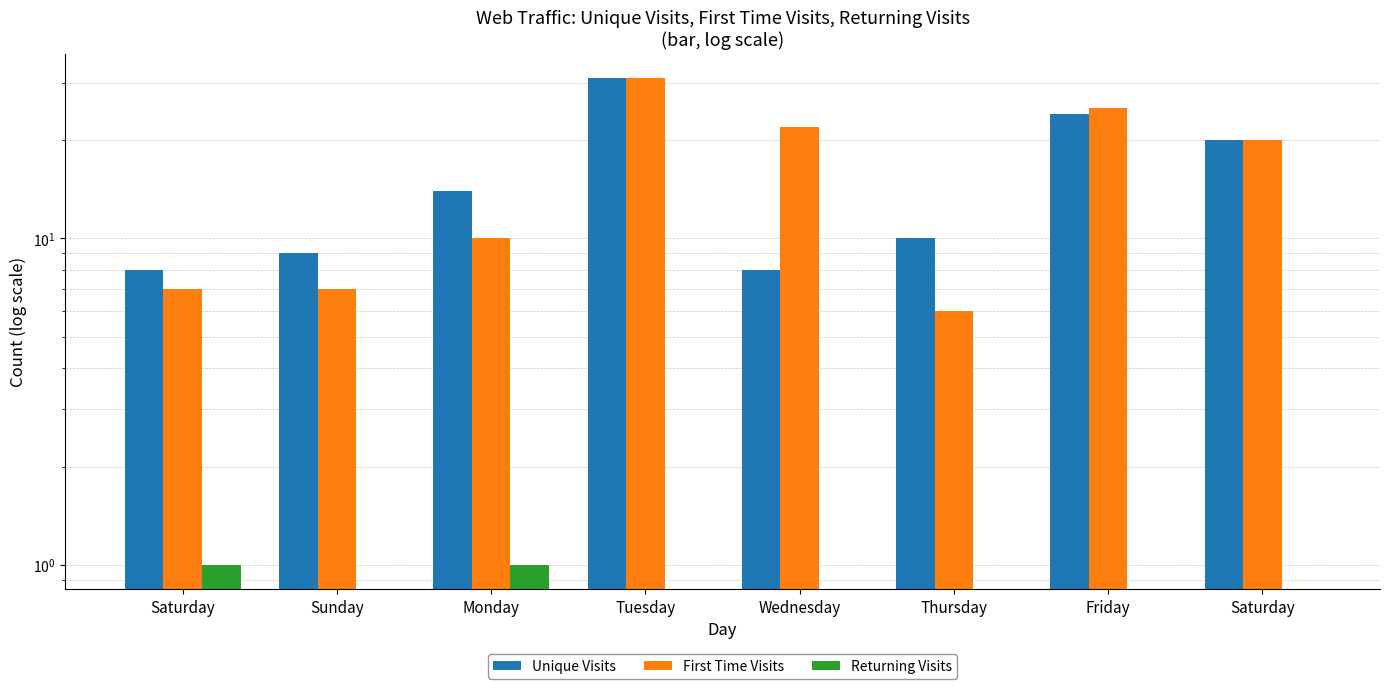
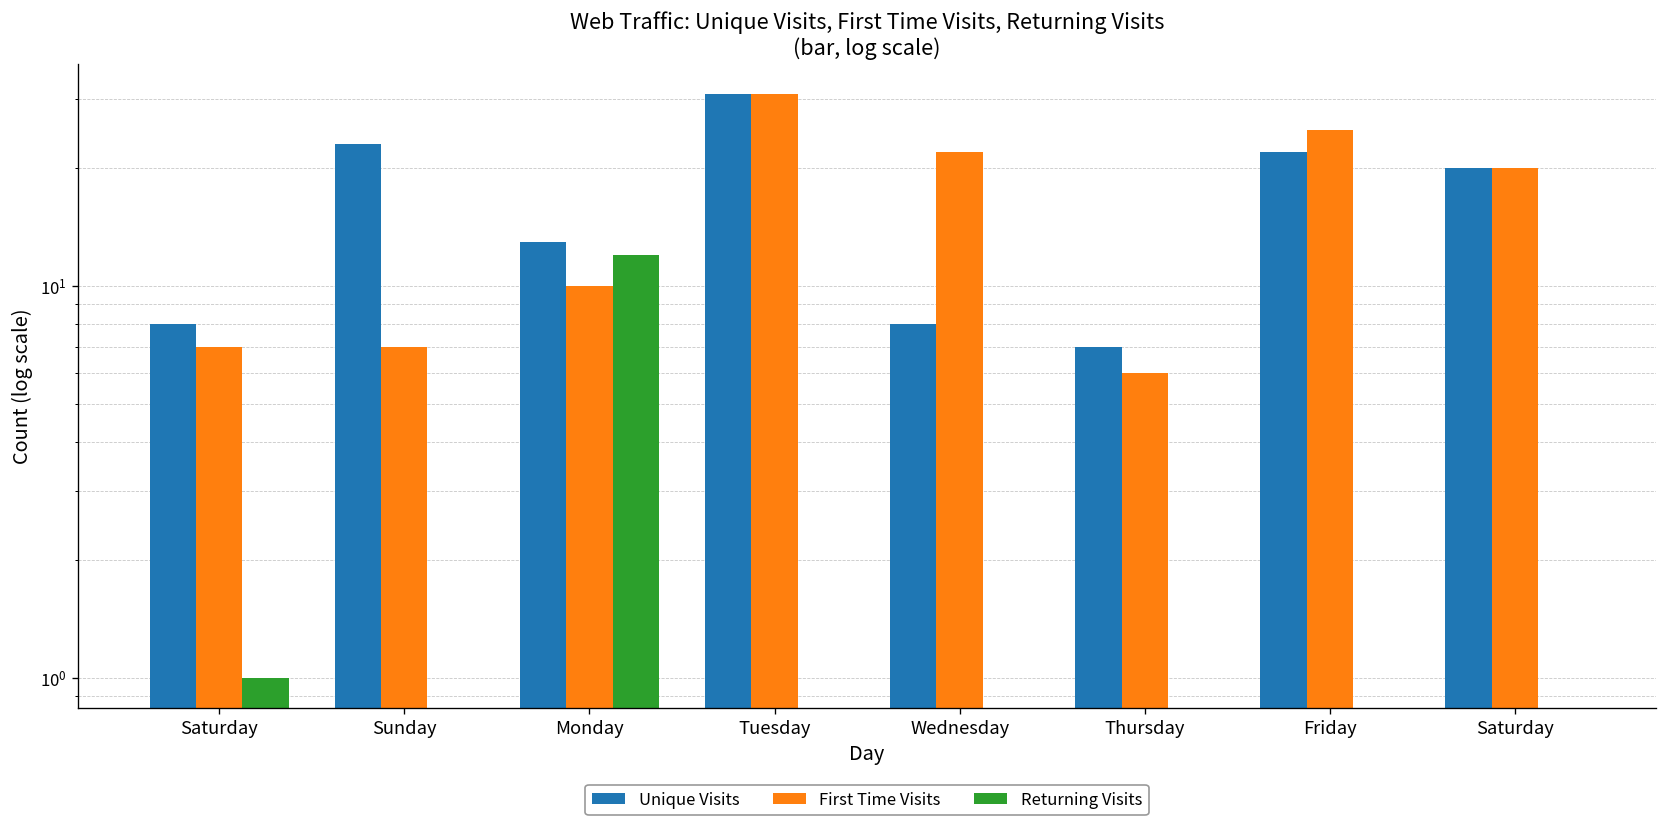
  {
    "Unique Visits": {
-     "Sunday": 9,
-     "Monday": 14,
+     "Sunday": 23,
+     "Monday": 13,
      "Tuesday": 31,
      "Wednesday": 8,
-     "Thursday": 10,
-     "Friday": 24
+     "Thursday": 7,
+     "Friday": 22
    },
    "First Time Visits": {
      "Sunday": 7,
      "Monday": 10,
      "Tuesday": 31,
      "Wednesday": 22,
      "Thursday": 6,
      "Friday": 25
    },
    "Returning Visits": {
-     "Monday": 1
+     "Monday": 12
    }
  }
